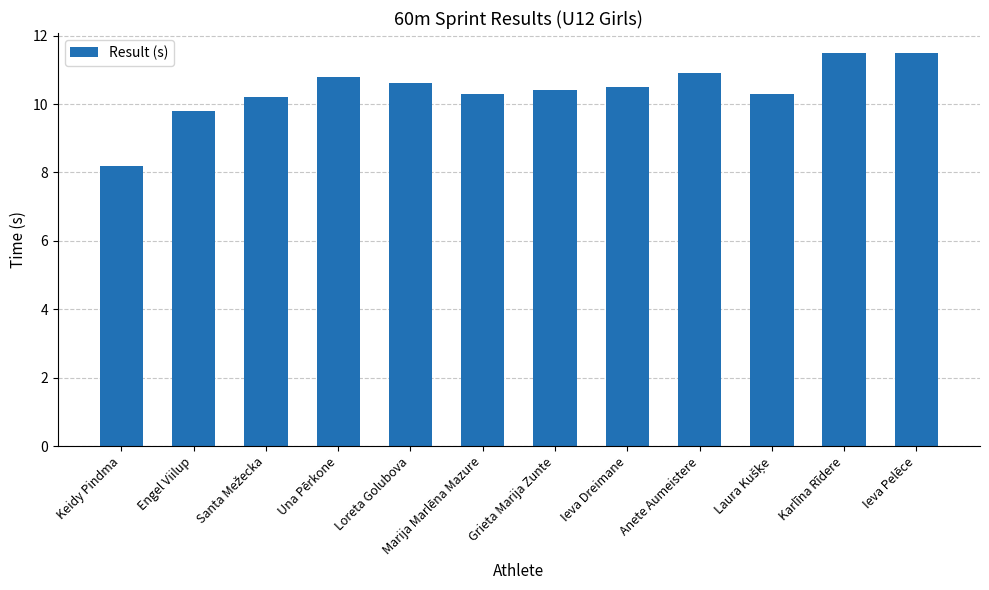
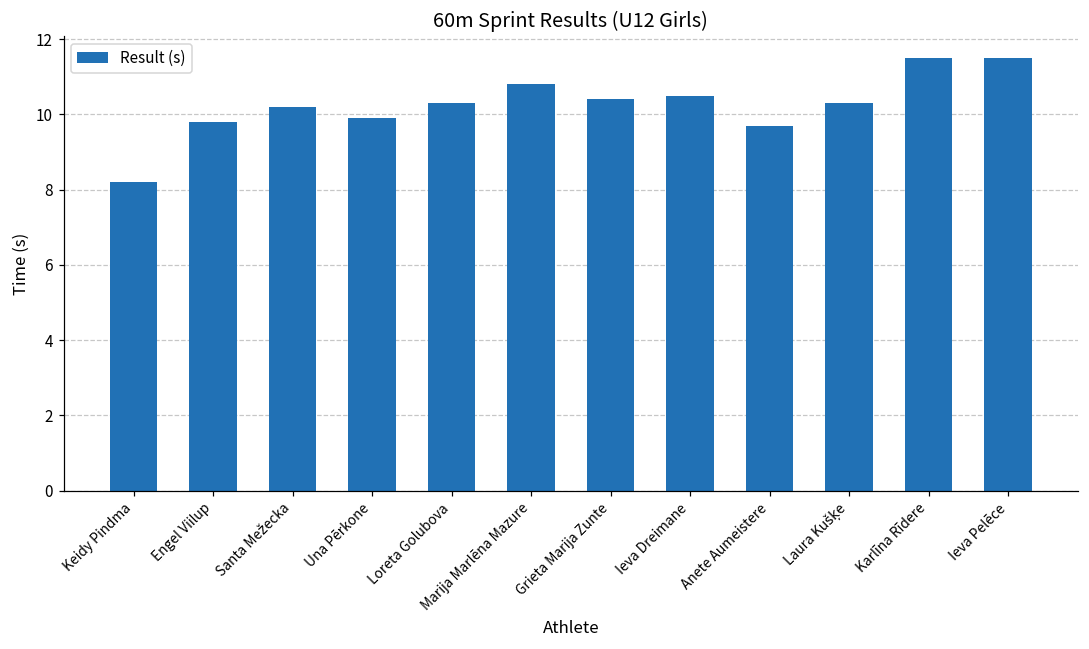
  {
    "Keidy Pindma": 8.2,
    "Engel Viilup": 9.8,
    "Santa Mežecka": 10.2,
-   "Una Pērkone": 10.8,
-   "Loreta Golubova": 10.6,
-   "Marija Marlēna Mazure": 10.3,
+   "Una Pērkone": 9.9,
+   "Loreta Golubova": 10.3,
+   "Marija Marlēna Mazure": 10.8,
    "Grieta Marija Zunte": 10.4,
    "Ieva Dreimane": 10.5,
-   "Anete Aumeistere": 10.9,
+   "Anete Aumeistere": 9.7,
    "Laura Kušķe": 10.3,
    "Karlīna Rīdere": 11.5,
    "Ieva Pelēce": 11.5
  }
